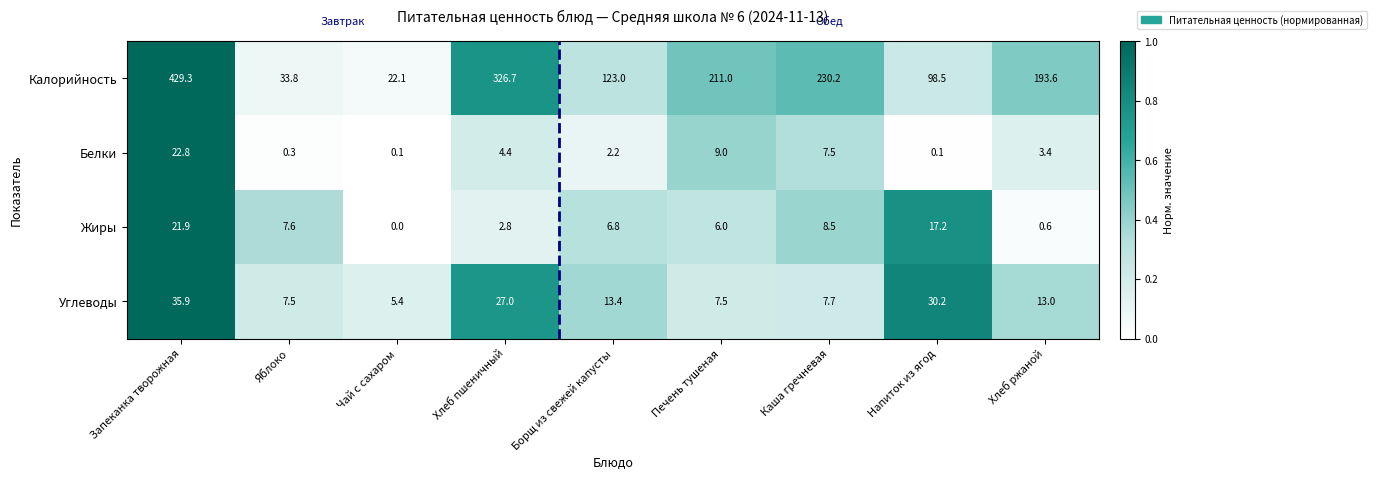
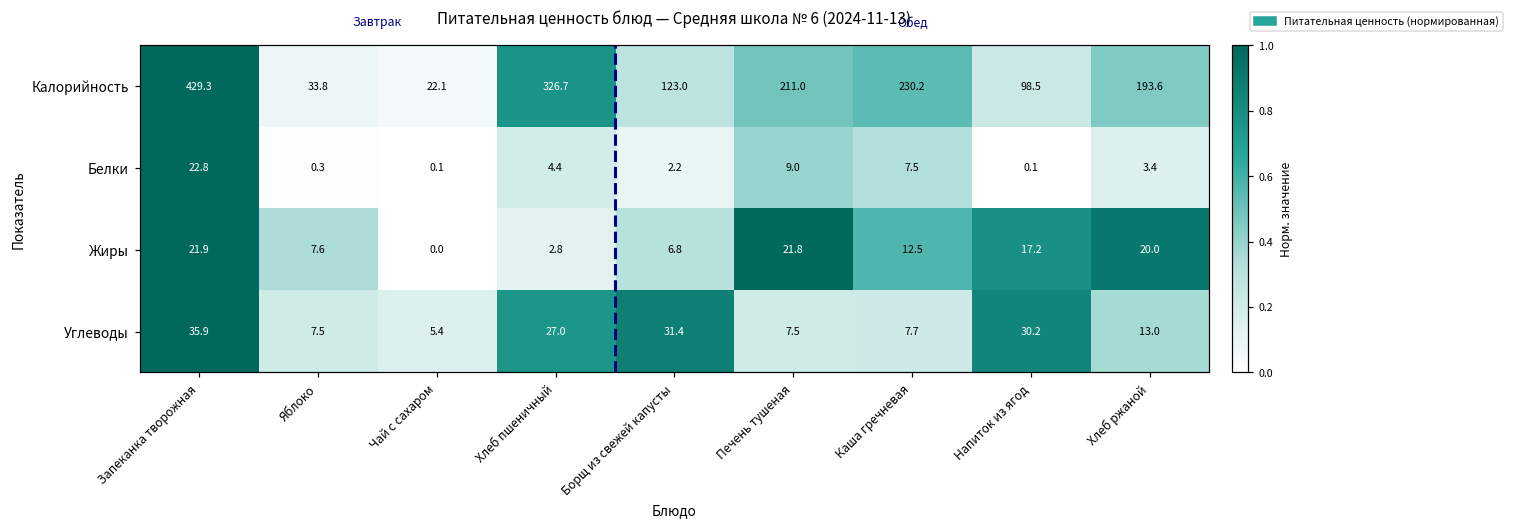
  {
    "Калорийность": {
      "Запеканка творожная": 429.3,
      "Яблоко": 33.8,
      "Чай с сахаром": 22.1,
      "Хлеб пшеничный": 326.7,
      "Борщ из свежей капусты": 123.0,
      "Печень тушеная": 211.0,
      "Каша гречневая": 230.2,
      "Напиток из ягод": 98.5,
      "Хлеб ржаной": 193.6
    },
    "Белки": {
      "Запеканка творожная": 22.8,
      "Яблоко": 0.3,
      "Чай с сахаром": 0.1,
      "Хлеб пшеничный": 4.4,
      "Борщ из свежей капусты": 2.2,
      "Печень тушеная": 9.0,
      "Каша гречневая": 7.5,
      "Напиток из ягод": 0.1,
      "Хлеб ржаной": 3.4
    },
    "Жиры": {
      "Запеканка творожная": 21.9,
      "Яблоко": 7.6,
      "Чай с сахаром": 0.0,
      "Хлеб пшеничный": 2.8,
      "Борщ из свежей капусты": 6.8,
-     "Печень тушеная": 6.0,
-     "Каша гречневая": 8.5,
+     "Печень тушеная": 21.8,
+     "Каша гречневая": 12.5,
      "Напиток из ягод": 17.2,
-     "Хлеб ржаной": 0.6
+     "Хлеб ржаной": 20.0
    },
    "Углеводы": {
      "Запеканка творожная": 35.9,
      "Яблоко": 7.5,
      "Чай с сахаром": 5.4,
      "Хлеб пшеничный": 27.0,
-     "Борщ из свежей капусты": 13.4,
+     "Борщ из свежей капусты": 31.4,
      "Печень тушеная": 7.5,
      "Каша гречневая": 7.7,
      "Напиток из ягод": 30.2,
      "Хлеб ржаной": 13.0
    }
  }
